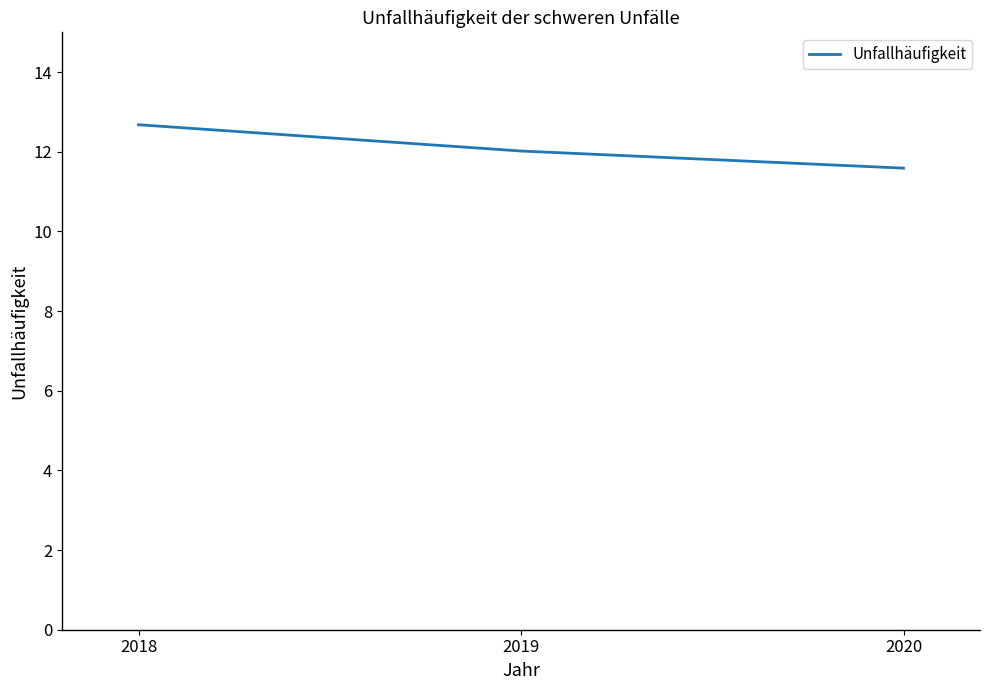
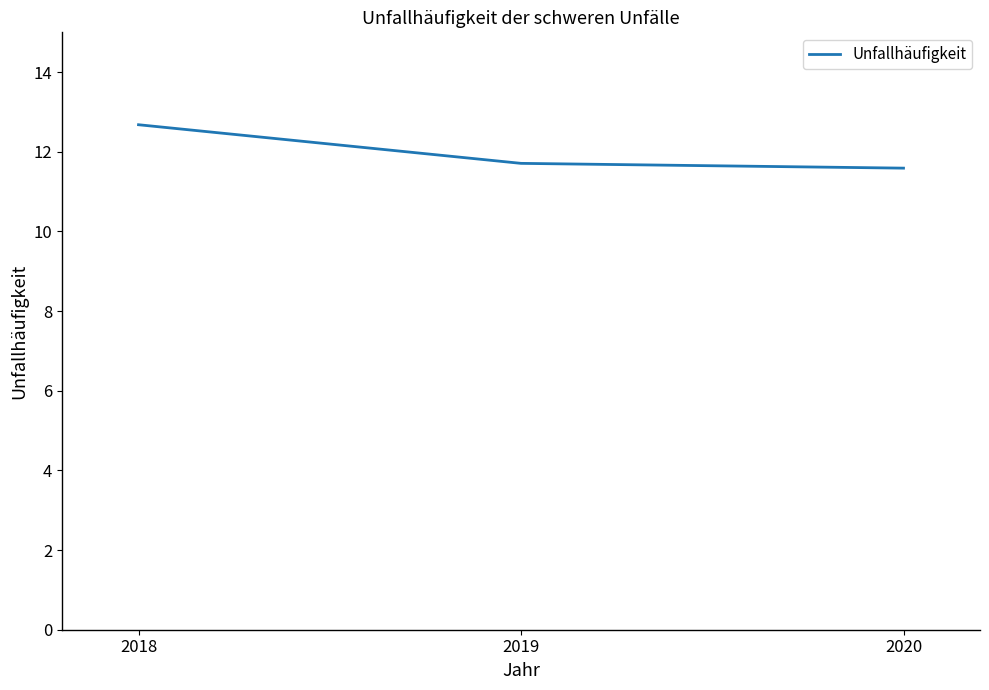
  {
    "2018": 12.7,
-   "2019": 12.0,
+   "2019": 11.7,
    "2020": 11.6
  }
